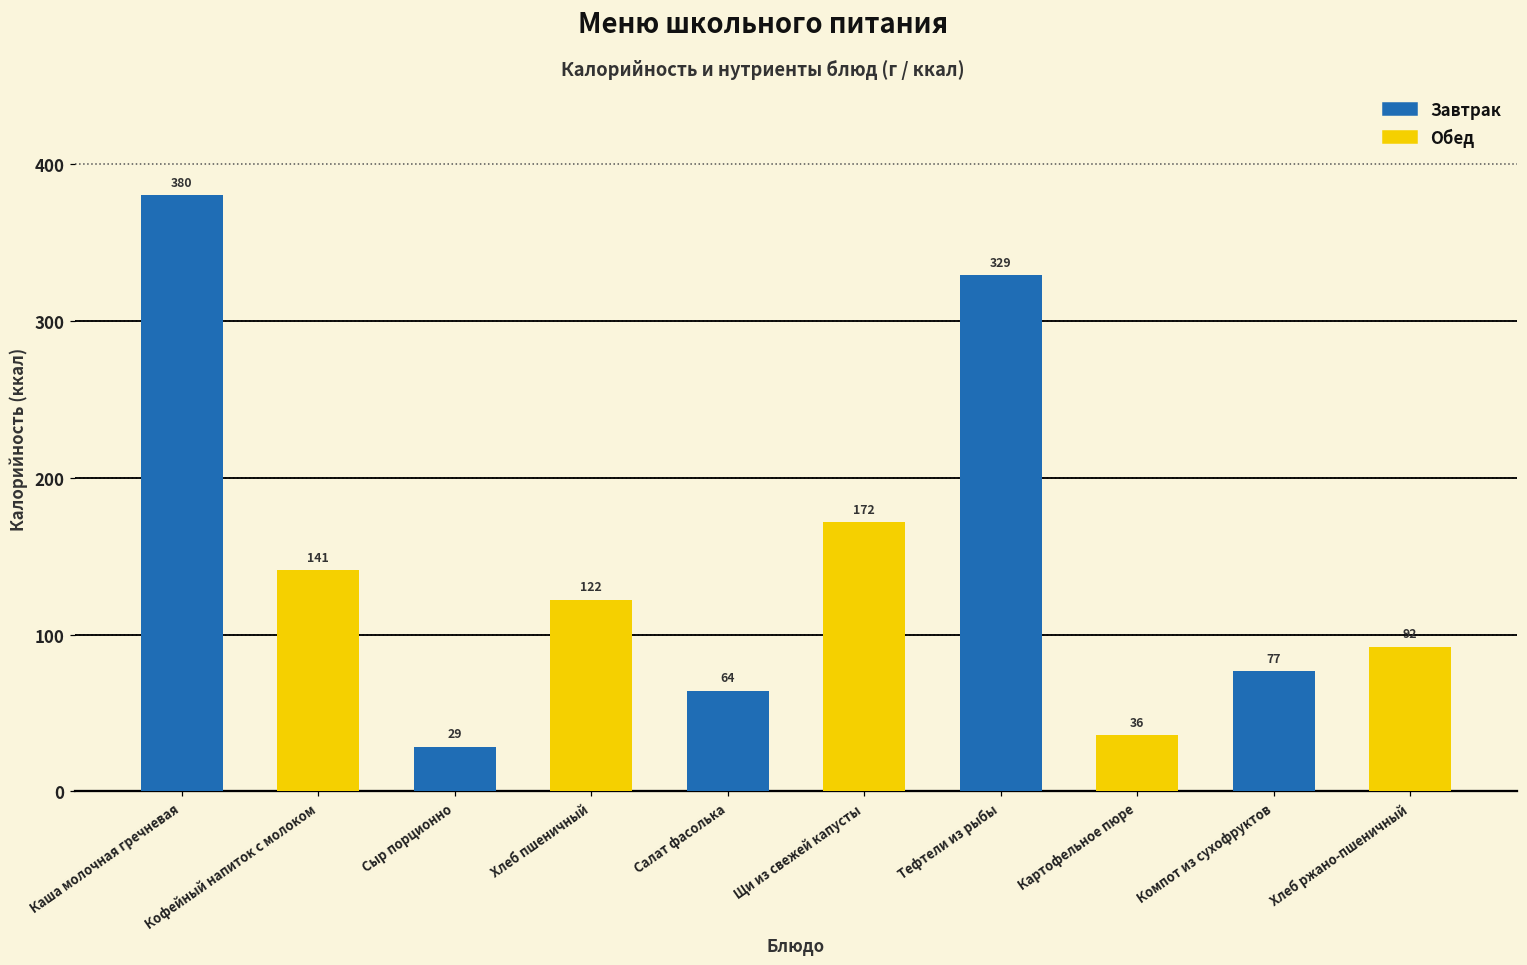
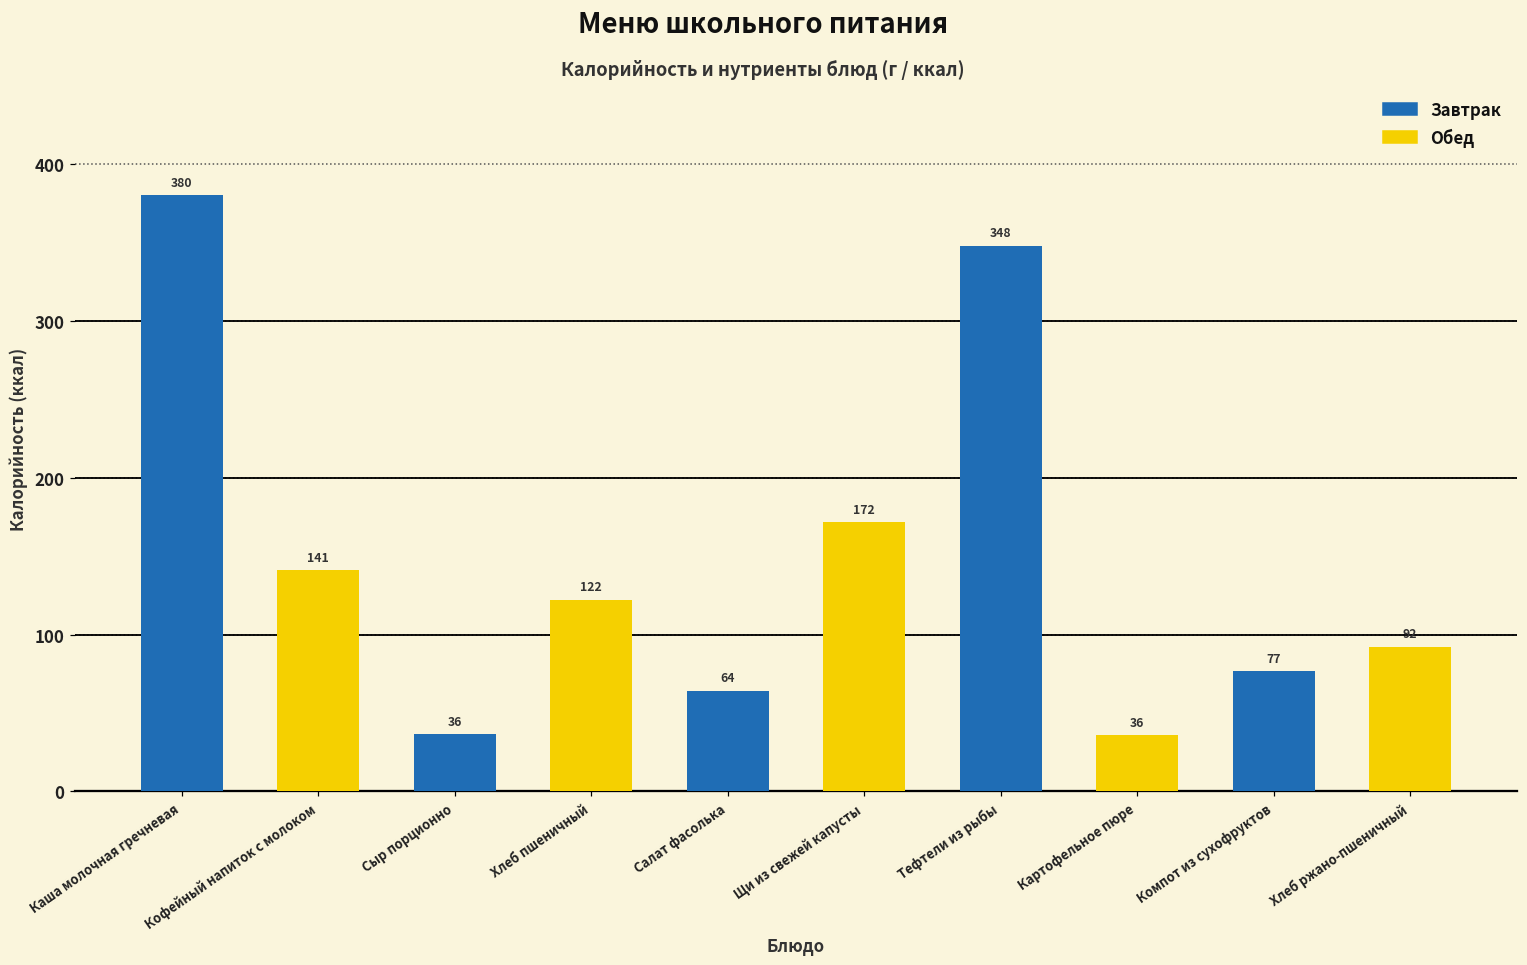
  {
    "Каша молочная гречневая": 380,
    "Кофейный напиток с молоком": 141,
-   "Сыр порционно": 29,
+   "Сыр порционно": 36,
    "Хлеб пшеничный": 122,
    "Салат фасолька": 64,
    "Щи из свежей капусты": 172,
-   "Тефтели из рыбы": 329,
+   "Тефтели из рыбы": 348,
    "Картофельное пюре": 36,
    "Компот из сухофруктов": 77,
    "Хлеб ржано-пшеничный": 92
  }
